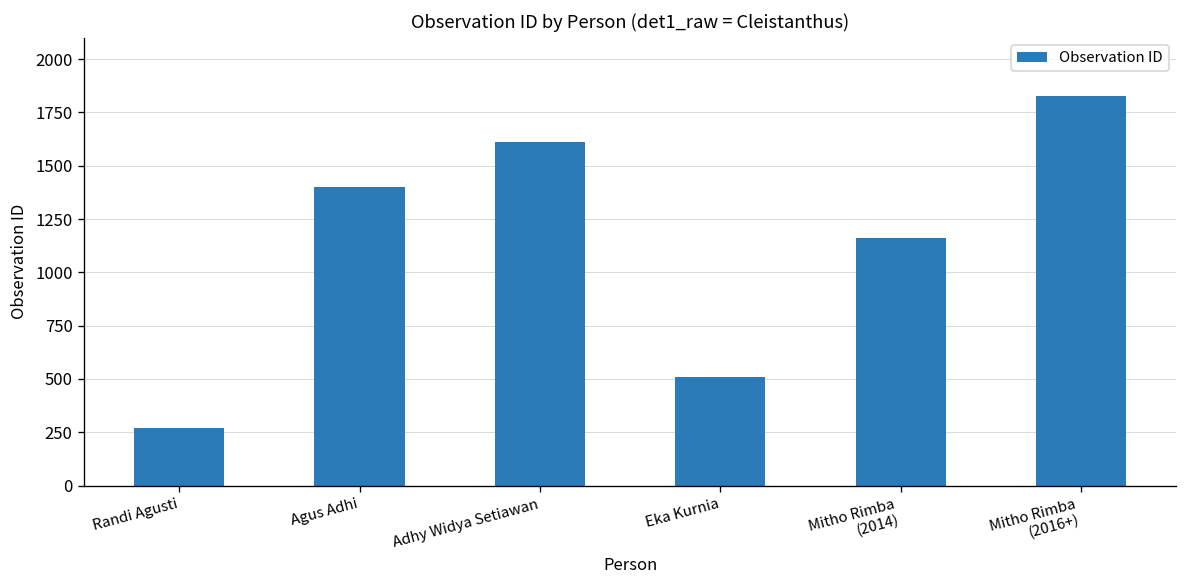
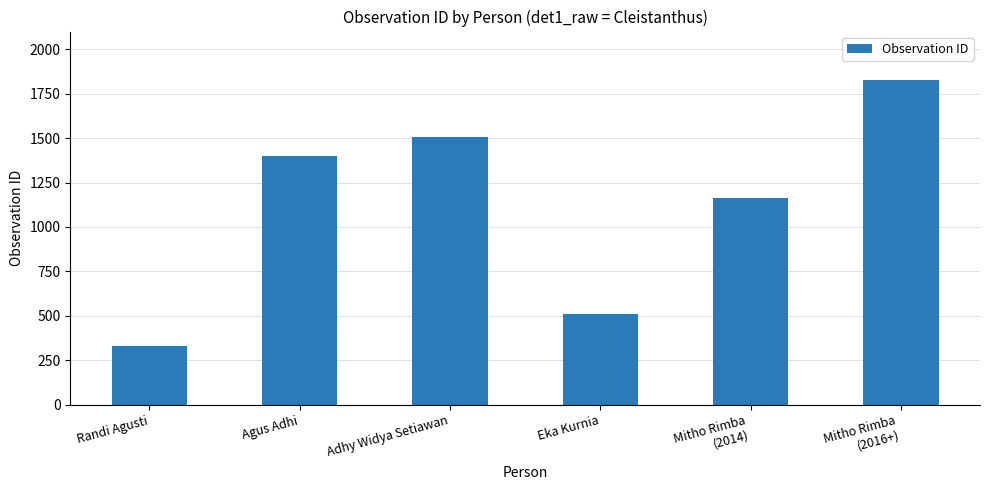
  {
-   "Randi Agusti": 270,
+   "Randi Agusti": 330,
    "Agus Adhi": 1400,
-   "Adhy Widya Setiawan": 1610,
+   "Adhy Widya Setiawan": 1500,
    "Eka Kurnia": 510,
    "Mitho Rimba (2014)": 1160,
    "Mitho Rimba (2016+)": 1830
  }
